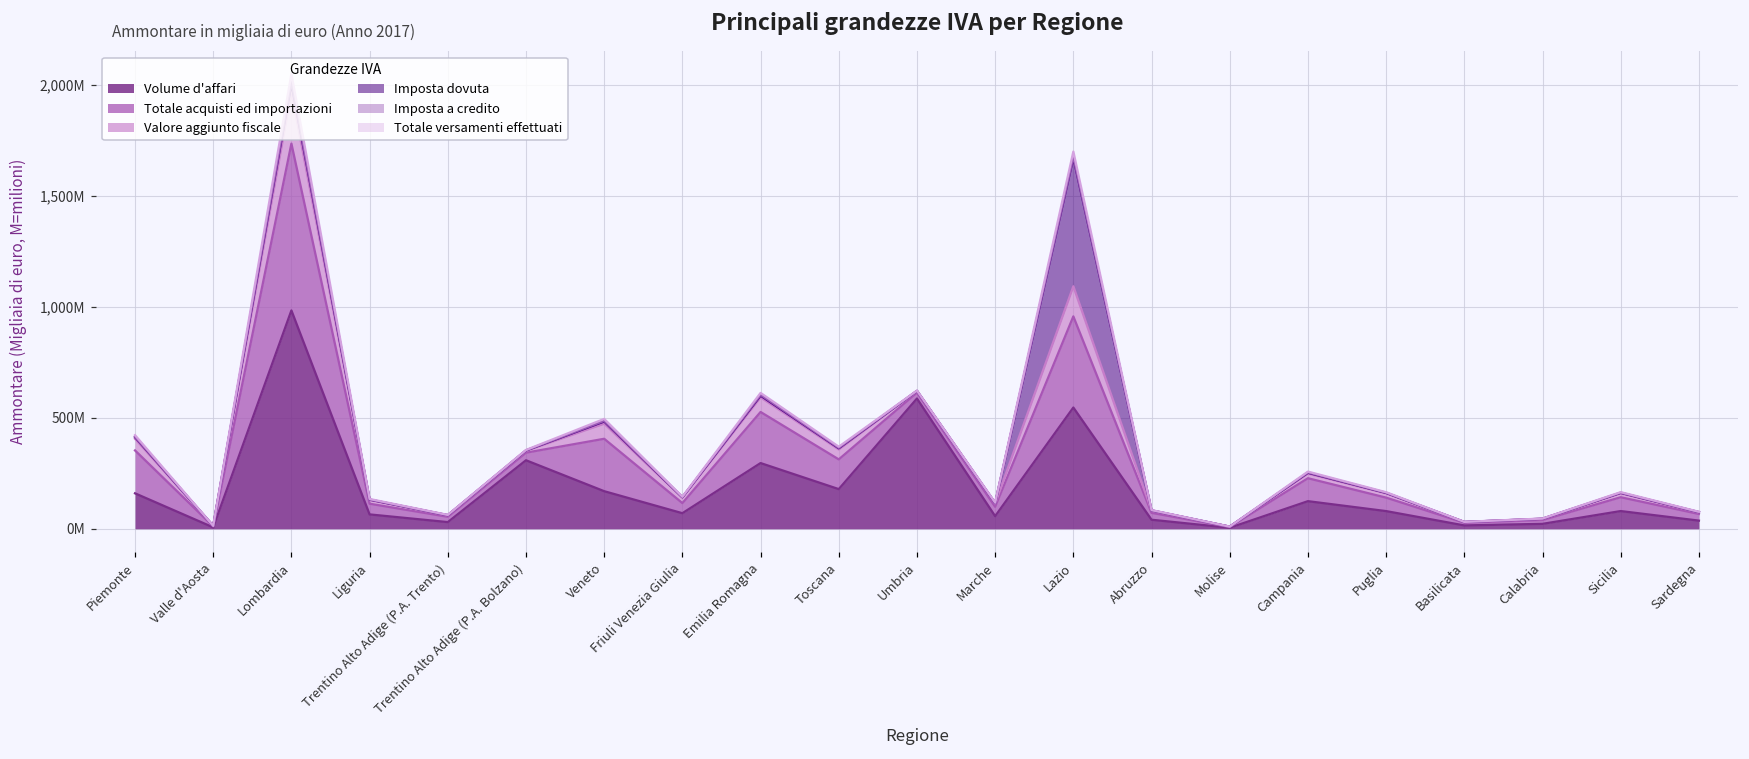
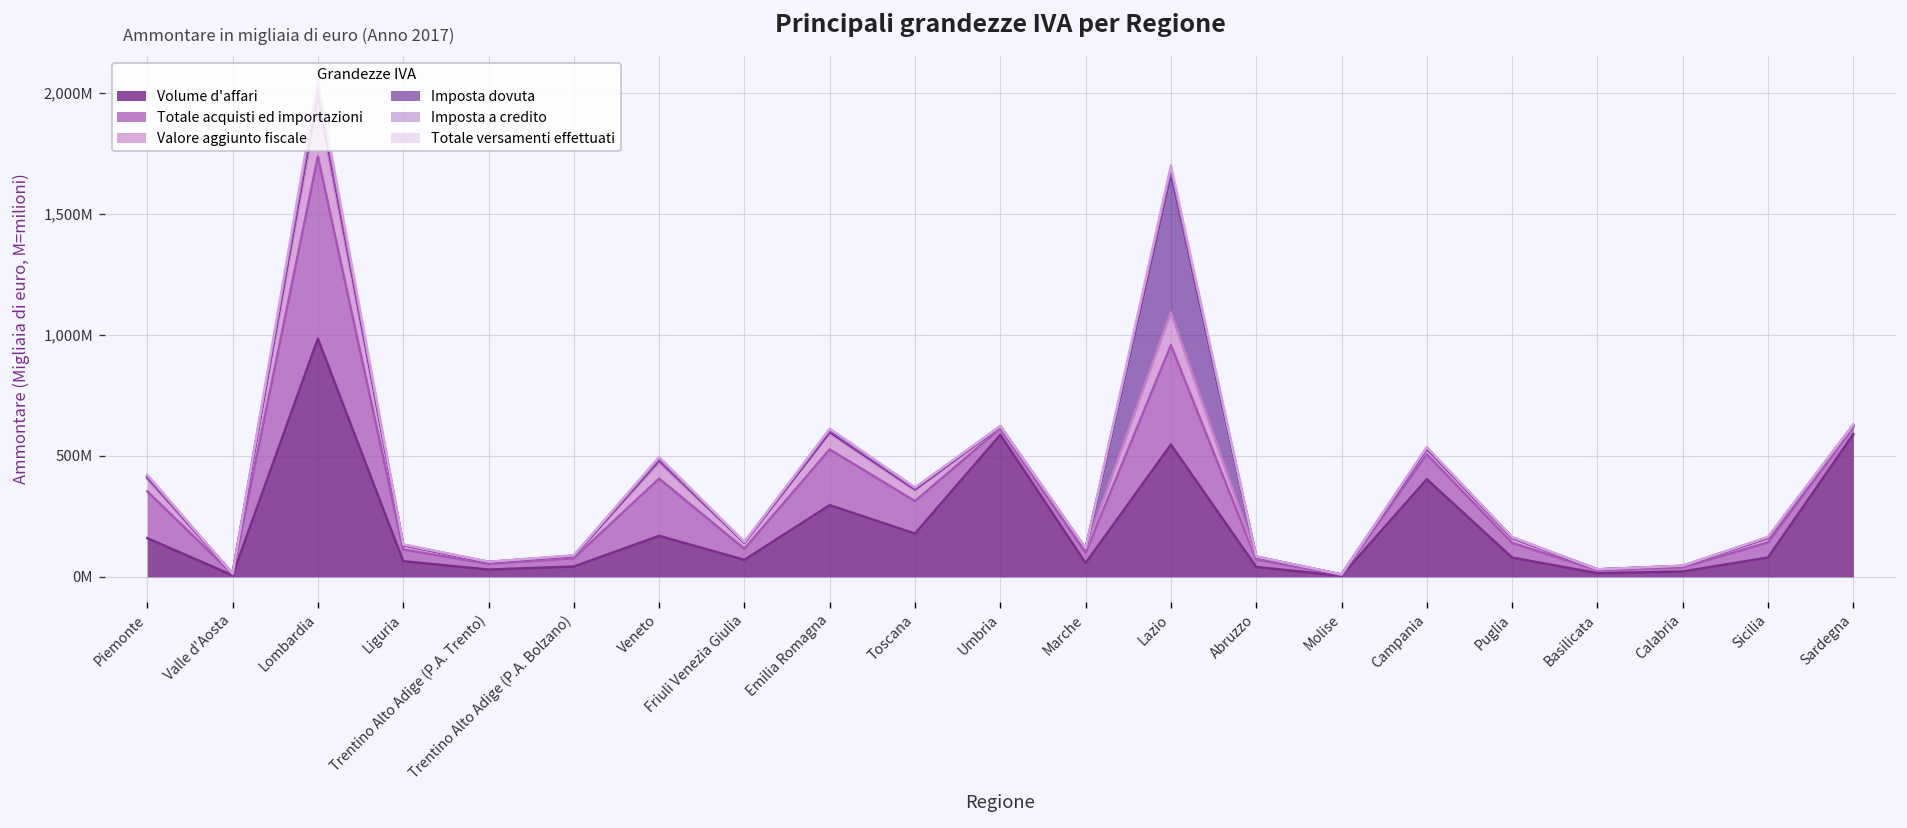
  {
    "Volume d'affari": {
      "Piemonte": "160,000,000",
      "Lombardia": "980,000,000",
      "Liguria": "60,000,000",
      "Trentino Alto Adige (P.A. Trento)": "30,000,000",
-     "Trentino Alto Adige (P.A. Bolzano)": "310,000,000",
+     "Trentino Alto Adige (P.A. Bolzano)": "40,000,000",
      "Veneto": "170,000,000",
      "Friuli Venezia Giulia": "70,000,000",
      "Emilia Romagna": "300,000,000",
      "Toscana": "180,000,000",
      "Umbria": "590,000,000",
      "Marche": "60,000,000",
      "Lazio": "550,000,000",
      "Abruzzo": "40,000,000",
-     "Campania": "120,000,000",
+     "Campania": "400,000,000",
      "Puglia": "80,000,000",
      "Calabria": "20,000,000",
      "Sicilia": "80,000,000",
-     "Sardegna": "40,000,000"
+     "Sardegna": "590,000,000"
    }
  }
